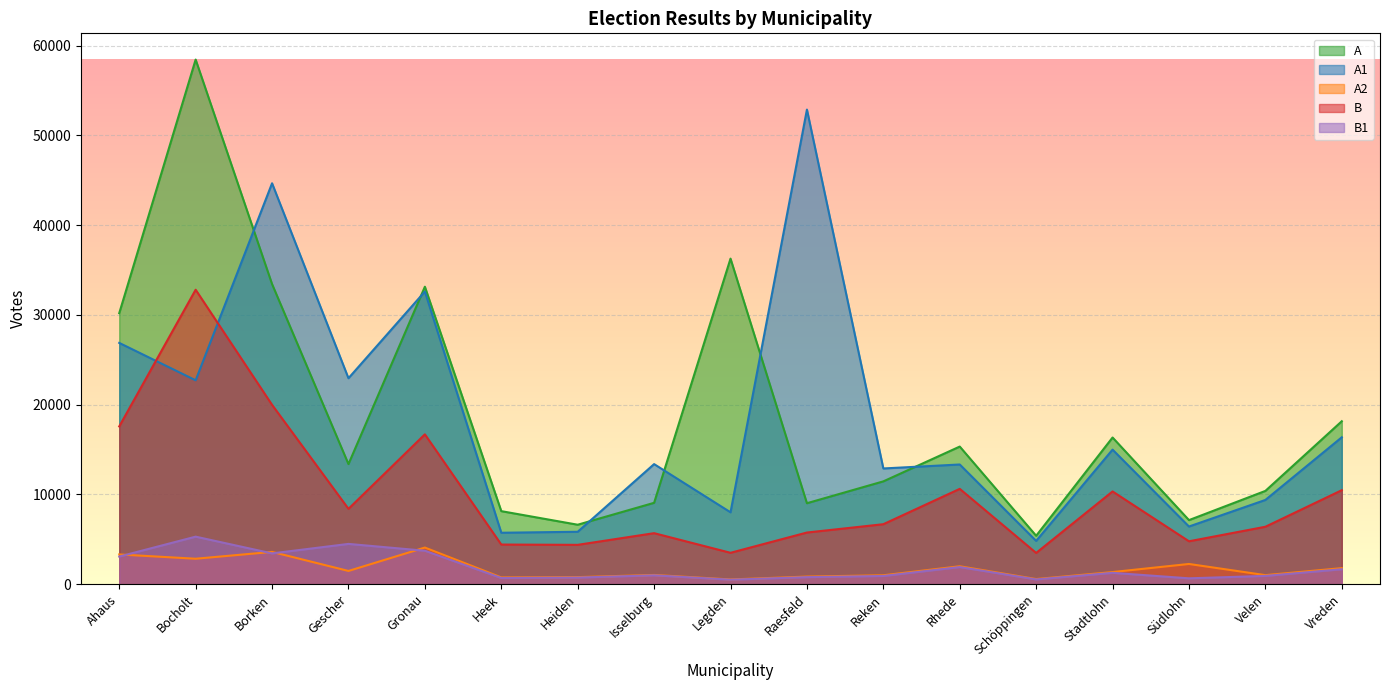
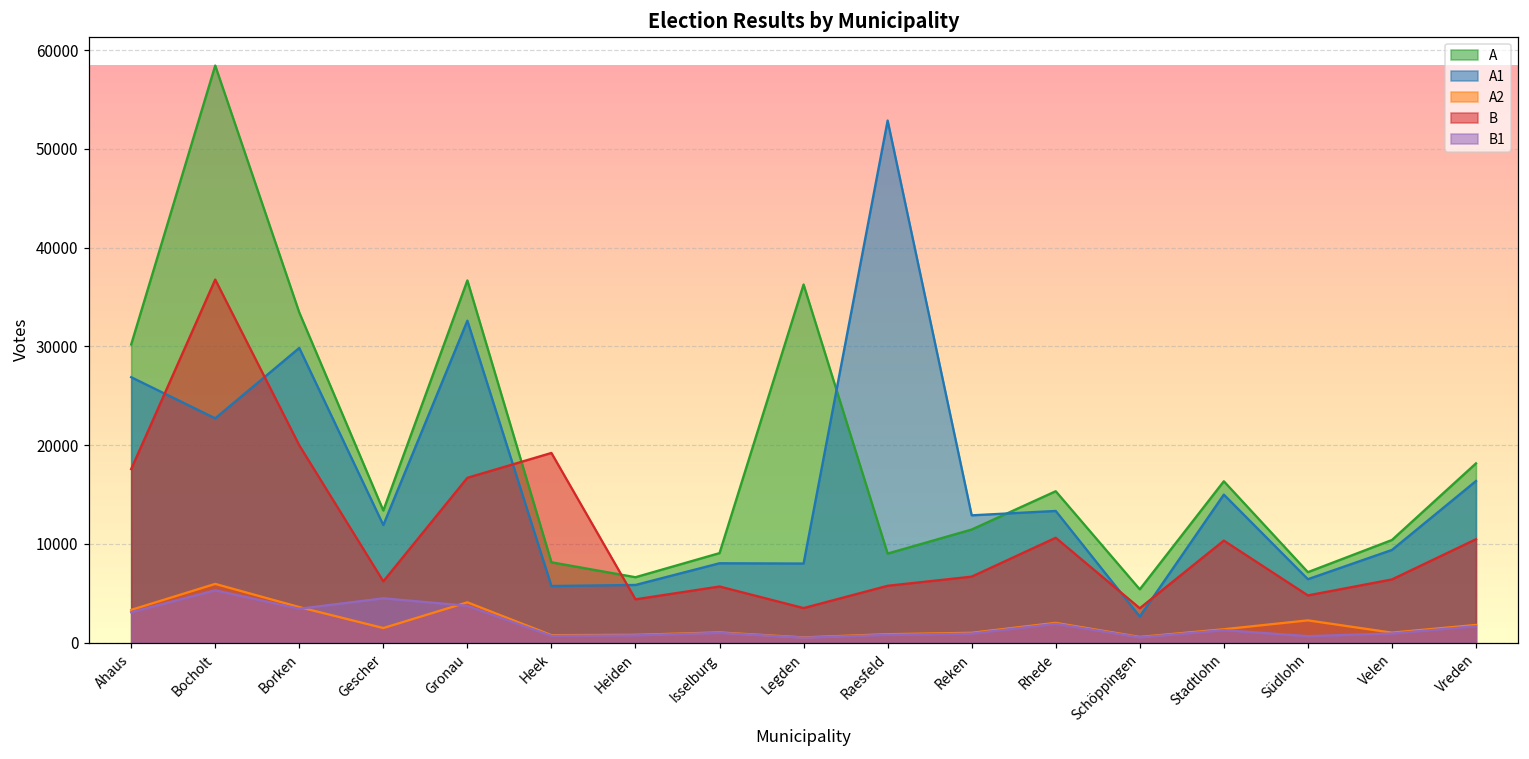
  {
    "A": {
      "Ahaus": 30000,
      "Bocholt": 58000,
      "Borken": 33000,
      "Gescher": 13000,
-     "Gronau": 33000,
+     "Gronau": 37000,
      "Heek": 8000,
      "Heiden": 7000,
      "Isselburg": 9000,
      "Legden": 36000,
      "Raesfeld": 9000,
      "Reken": 11000,
      "Rhede": 15000,
      "Schöppingen": 5000,
      "Stadtlohn": 16000,
      "Südlohn": 7000,
      "Velen": 10000,
      "Vreden": 18000
    },
    "A1": {
      "Ahaus": 27000,
      "Bocholt": 23000,
-     "Borken": 45000,
-     "Gescher": 23000,
+     "Borken": 30000,
+     "Gescher": 12000,
      "Gronau": 33000,
      "Heek": 6000,
      "Heiden": 6000,
-     "Isselburg": 13000,
+     "Isselburg": 8000,
      "Legden": 8000,
      "Raesfeld": 53000,
      "Reken": 13000,
      "Rhede": 13000,
-     "Schöppingen": 5000,
+     "Schöppingen": 3000,
      "Stadtlohn": 15000,
      "Südlohn": 6000,
      "Velen": 9000,
      "Vreden": 16000
    },
    "A2": {
-     "Bocholt": 3000,
+     "Bocholt": 6000,
      "Gescher": 1000,
      "Gronau": 4000,
      "Südlohn": 2000
    },
    "B": {
      "Ahaus": 18000,
-     "Bocholt": 33000,
+     "Bocholt": 37000,
      "Borken": 20000,
-     "Gescher": 8000,
+     "Gescher": 6000,
      "Gronau": 17000,
-     "Heek": 4000,
+     "Heek": 19000,
      "Heiden": 4000,
      "Isselburg": 6000,
      "Legden": 3000,
      "Raesfeld": 6000,
      "Reken": 7000,
      "Rhede": 11000,
      "Schöppingen": 3000,
      "Stadtlohn": 10000,
      "Südlohn": 5000,
      "Velen": 6000,
      "Vreden": 10000
    },
    "B1": {
      "Bocholt": 5000,
      "Gescher": 4000,
      "Gronau": 4000,
      "Südlohn": 1000
    }
  }
